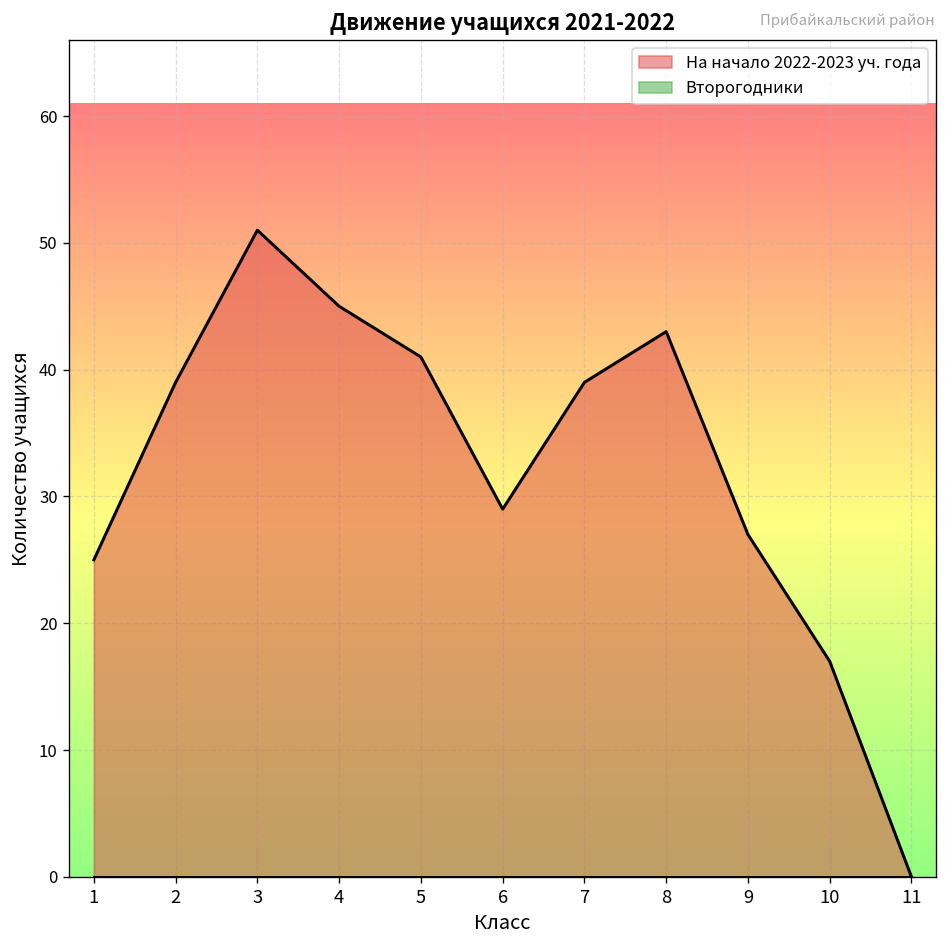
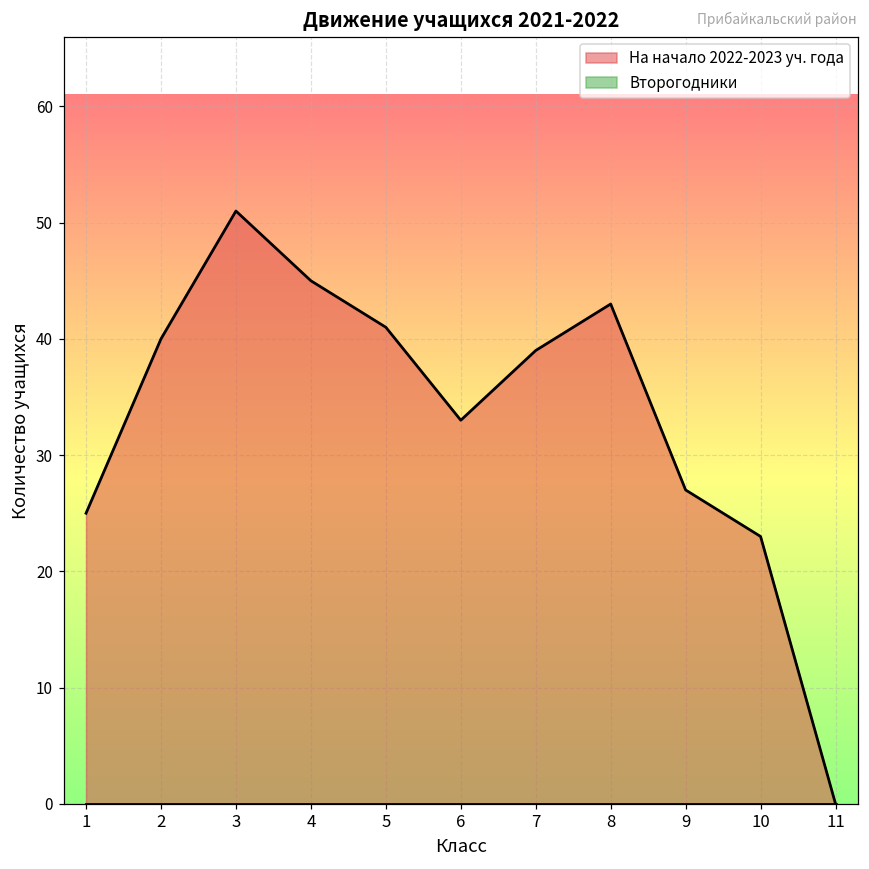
  {
    "На начало 2022-2023 уч. года": {
      "1": 25,
-     "2": 39,
+     "2": 40,
      "3": 51,
      "4": 45,
      "5": 41,
-     "6": 29,
+     "6": 33,
      "7": 39,
      "8": 43,
      "9": 27,
-     "10": 17
+     "10": 23
    },
    "Второгодники": {
      "1": 0,
      "2": 0,
      "3": 0,
      "4": 0,
      "5": 0,
      "6": 0,
      "7": 0,
      "8": 0,
      "9": 0,
      "10": 0
    }
  }
